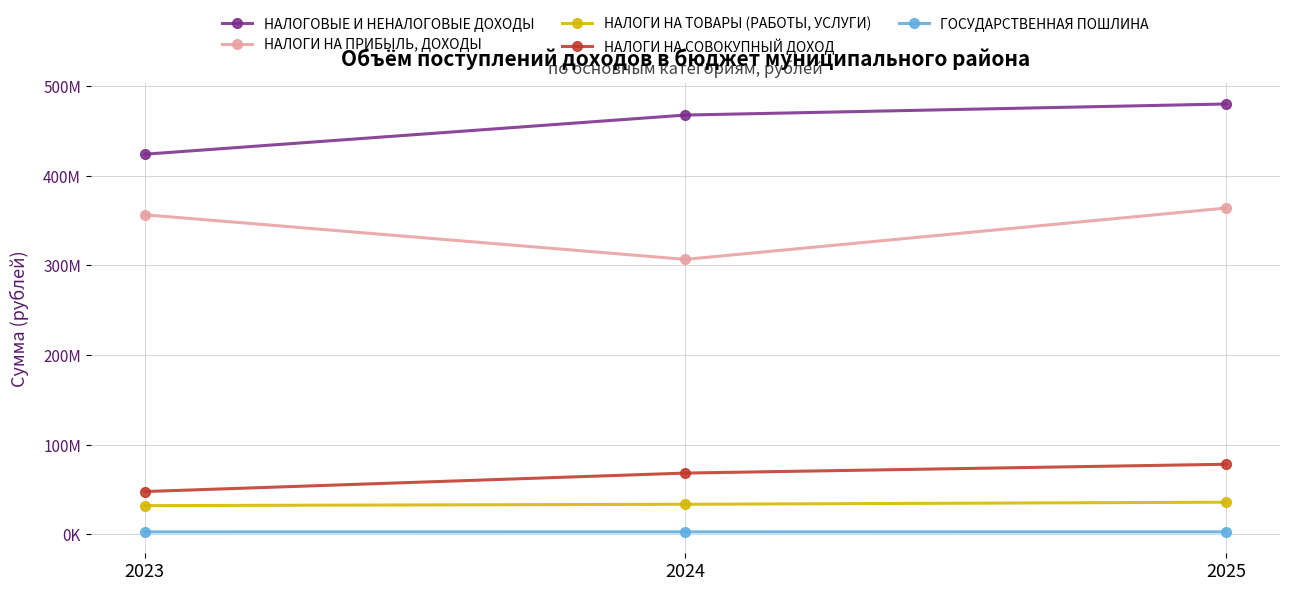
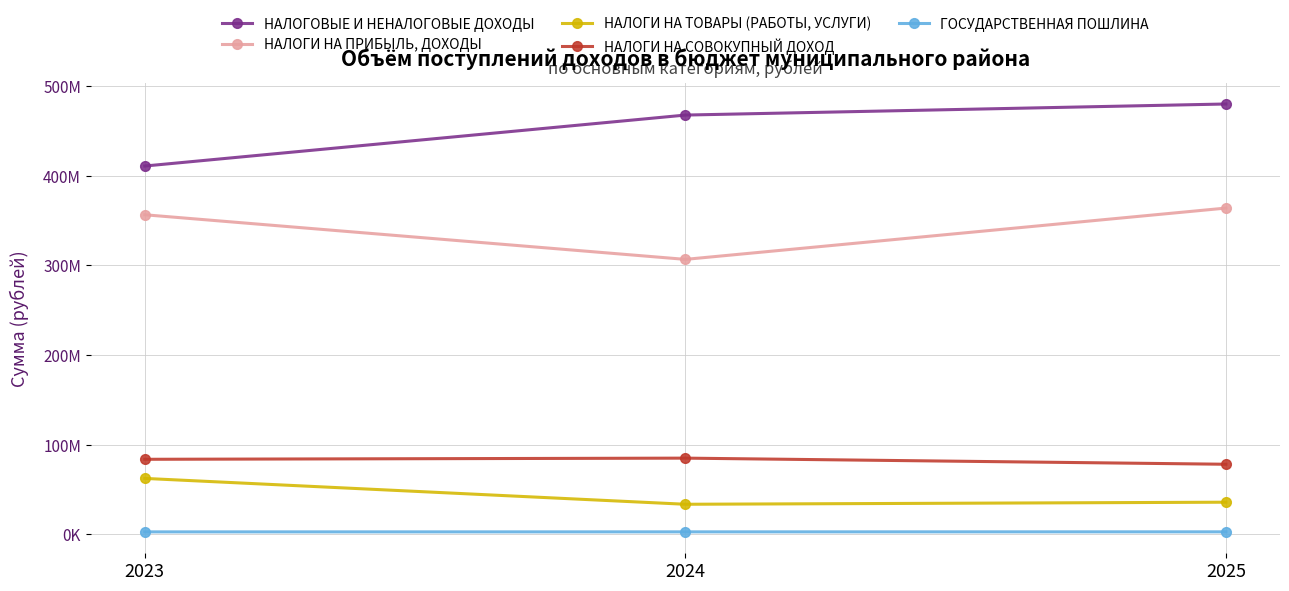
  {
    "НАЛОГОВЫЕ И НЕНАЛОГОВЫЕ ДОХОДЫ": {
-     "2023": 420000000,
+     "2023": 410000000,
      "2024": 470000000,
      "2025": 480000000
    },
    "НАЛОГИ НА ПРИБЫЛЬ, ДОХОДЫ": {
      "2023": 360000000,
      "2024": 310000000,
      "2025": 360000000
    },
    "НАЛОГИ НА ТОВАРЫ (РАБОТЫ, УСЛУГИ)": {
-     "2023": 30000000,
+     "2023": 60000000,
      "2024": 30000000,
      "2025": 40000000
    },
    "НАЛОГИ НА СОВОКУПНЫЙ ДОХОД": {
-     "2023": 50000000,
-     "2024": 70000000,
+     "2023": 80000000,
+     "2024": 80000000,
      "2025": 80000000
    },
    "ГОСУДАРСТВЕННАЯ ПОШЛИНА": {
      "2023": 0,
      "2024": 0,
      "2025": 0
    }
  }
